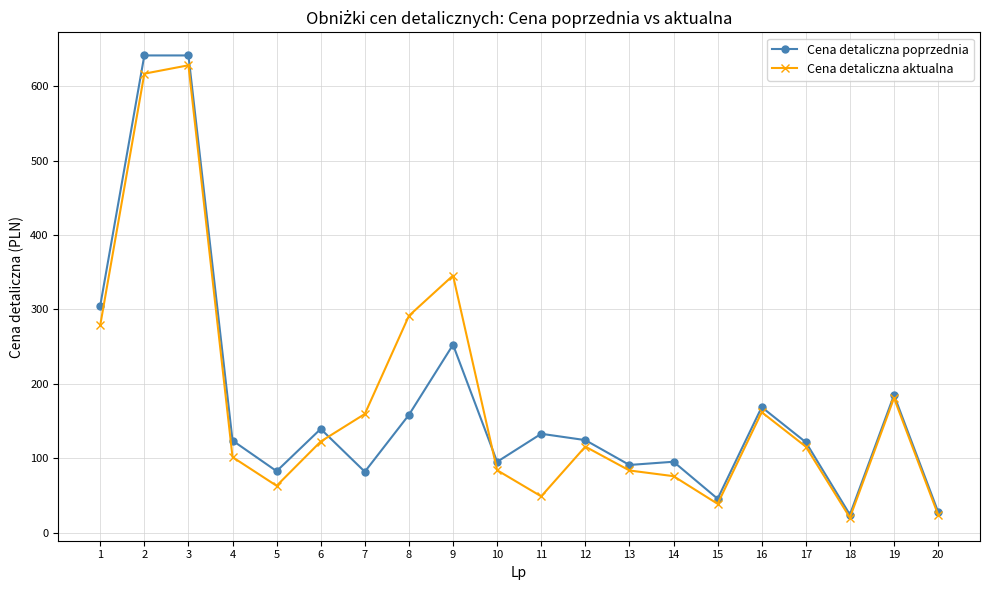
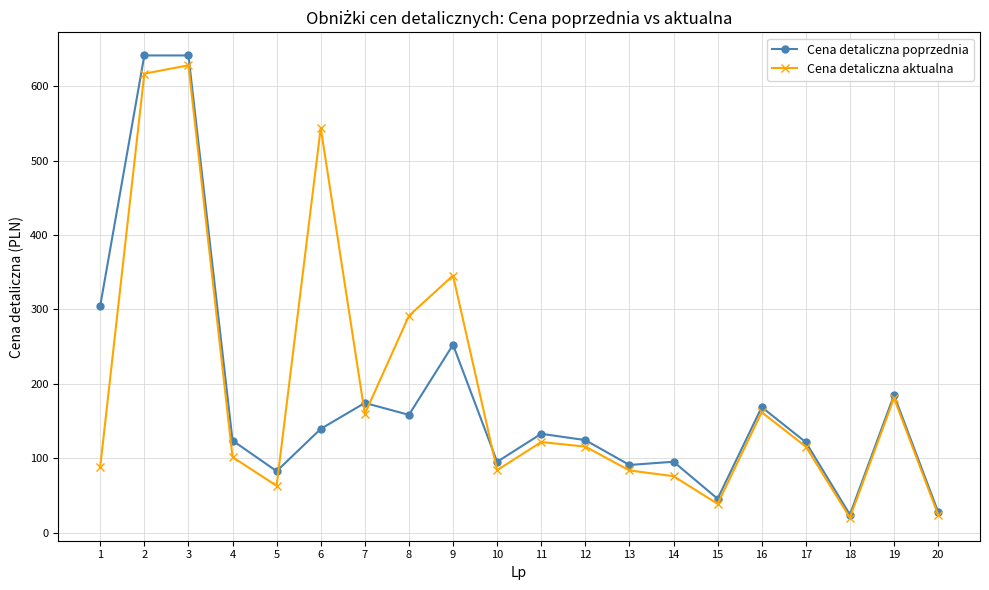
  {
    "Cena detaliczna poprzednia": {
      "1": 310,
      "2": 640,
      "3": 640,
      "4": 120,
      "5": 80,
      "6": 140,
-     "7": 80,
+     "7": 170,
      "8": 160,
      "9": 250,
      "10": 100,
      "11": 130,
      "12": 120,
      "13": 90,
      "14": 100,
      "15": 50,
      "16": 170,
      "17": 120,
      "18": 20,
      "19": 180,
      "20": 30
    },
    "Cena detaliczna aktualna": {
-     "1": 280,
+     "1": 90,
      "2": 620,
      "3": 630,
      "4": 100,
      "5": 60,
-     "6": 120,
+     "6": 540,
      "7": 160,
      "8": 290,
      "9": 350,
      "10": 80,
-     "11": 50,
+     "11": 120,
      "12": 120,
      "13": 80,
      "14": 80,
      "15": 40,
      "16": 160,
      "17": 120,
      "18": 20,
      "19": 180,
      "20": 20
    }
  }
